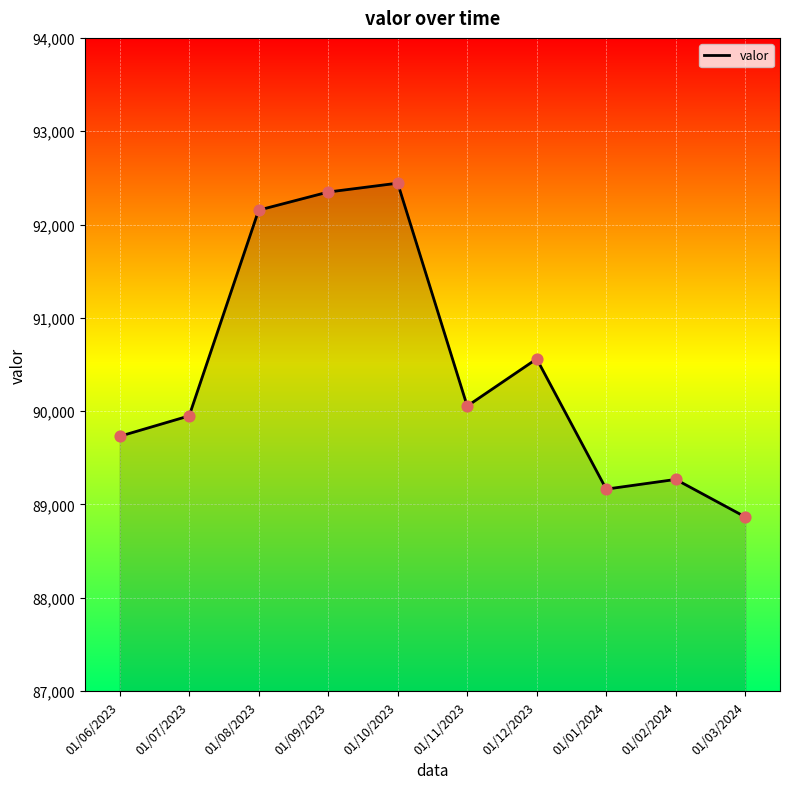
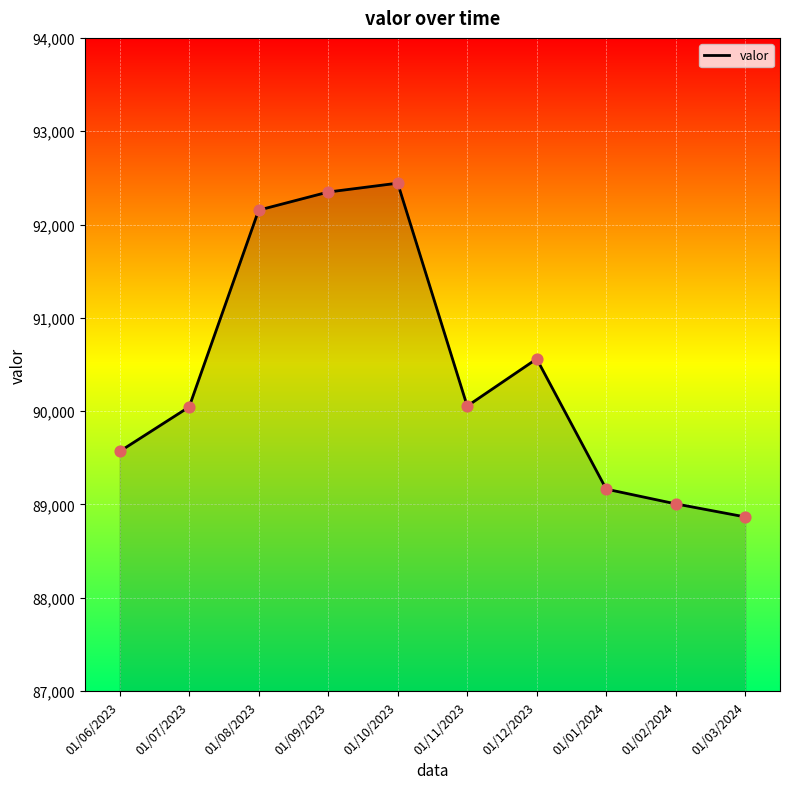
  {
-   "01/06/2023": "89,700",
-   "01/07/2023": "89,900",
+   "01/06/2023": "89,600",
+   "01/07/2023": "90,000",
    "01/08/2023": "92,200",
    "01/09/2023": "92,300",
    "01/10/2023": "92,400",
    "01/11/2023": "90,100",
    "01/12/2023": "90,600",
    "01/01/2024": "89,200",
-   "01/02/2024": "89,300",
+   "01/02/2024": "89,000",
    "01/03/2024": "88,900"
  }
